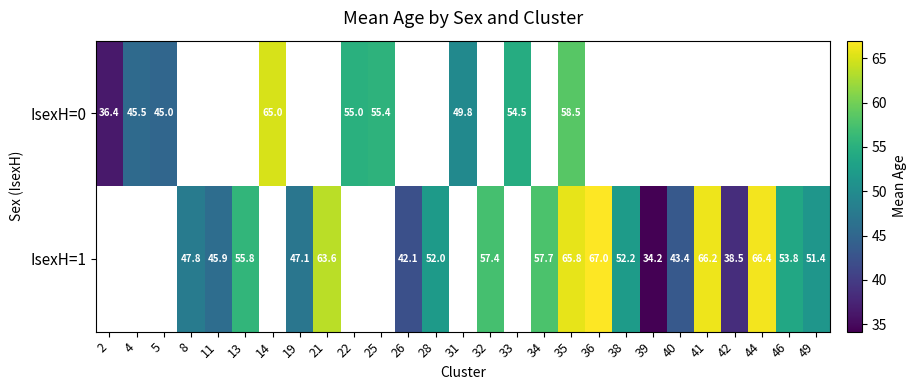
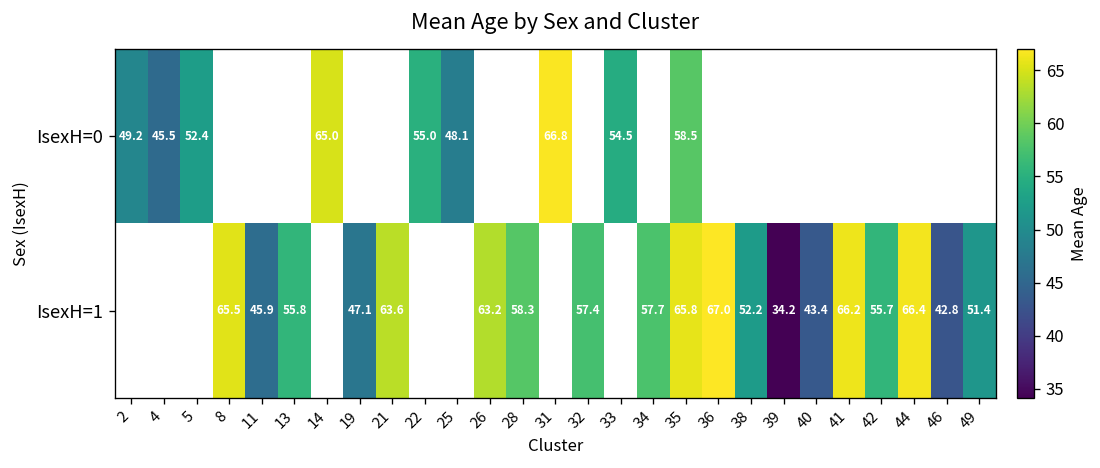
  {
    "IsexH=0": {
-     "2": 36.4,
+     "2": 49.2,
      "4": 45.5,
-     "5": 45.0,
+     "5": 52.4,
      "14": 65.0,
      "22": 55.0,
-     "25": 55.4,
-     "31": 49.8,
+     "25": 48.1,
+     "31": 66.8,
      "33": 54.5,
      "35": 58.5
    },
    "IsexH=1": {
-     "8": 47.8,
+     "8": 65.5,
      "11": 45.9,
      "13": 55.8,
      "19": 47.1,
      "21": 63.6,
-     "26": 42.1,
-     "28": 52.0,
+     "26": 63.2,
+     "28": 58.3,
      "32": 57.4,
      "34": 57.7,
      "35": 65.8,
      "36": 67.0,
      "38": 52.2,
      "39": 34.2,
      "40": 43.4,
      "41": 66.2,
-     "42": 38.5,
+     "42": 55.7,
      "44": 66.4,
-     "46": 53.8,
+     "46": 42.8,
      "49": 51.4
    }
  }
